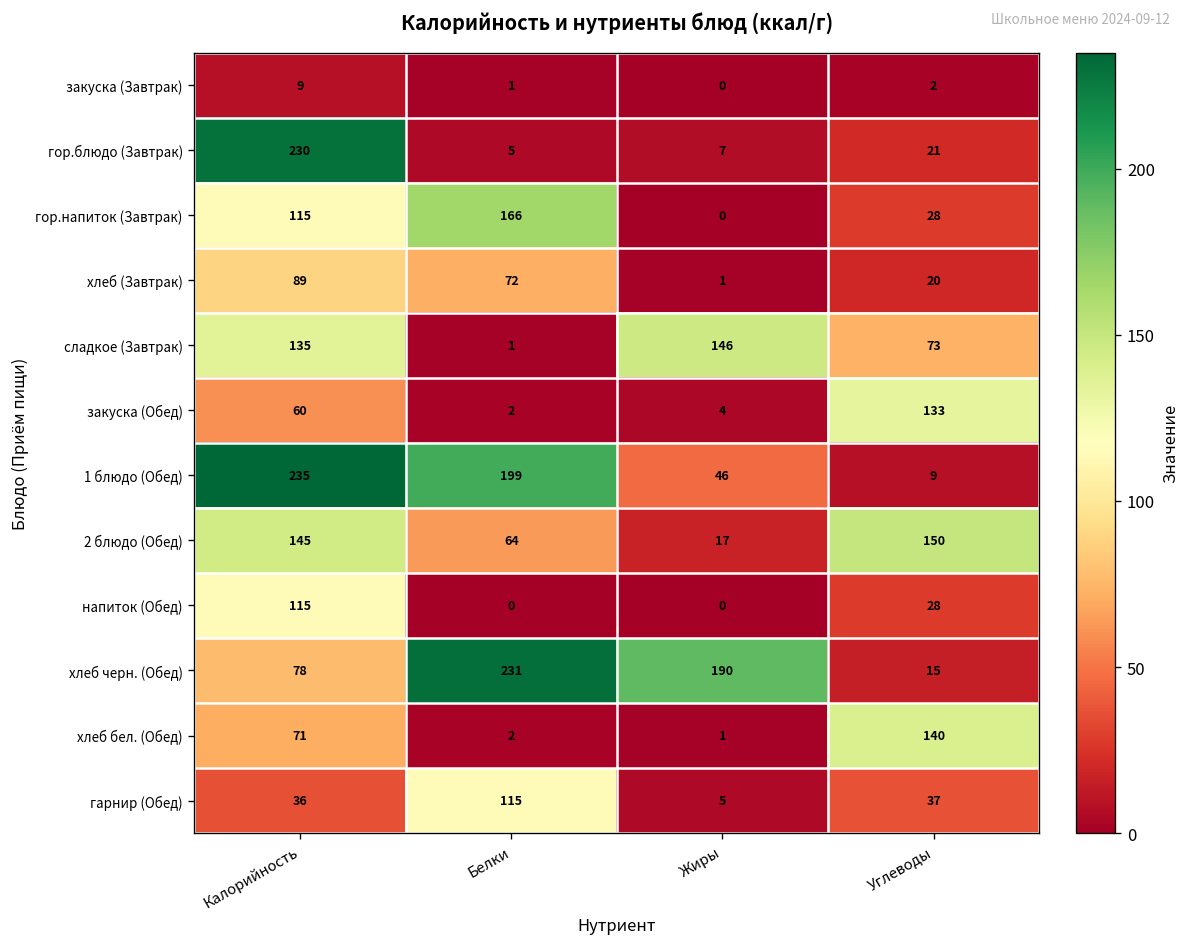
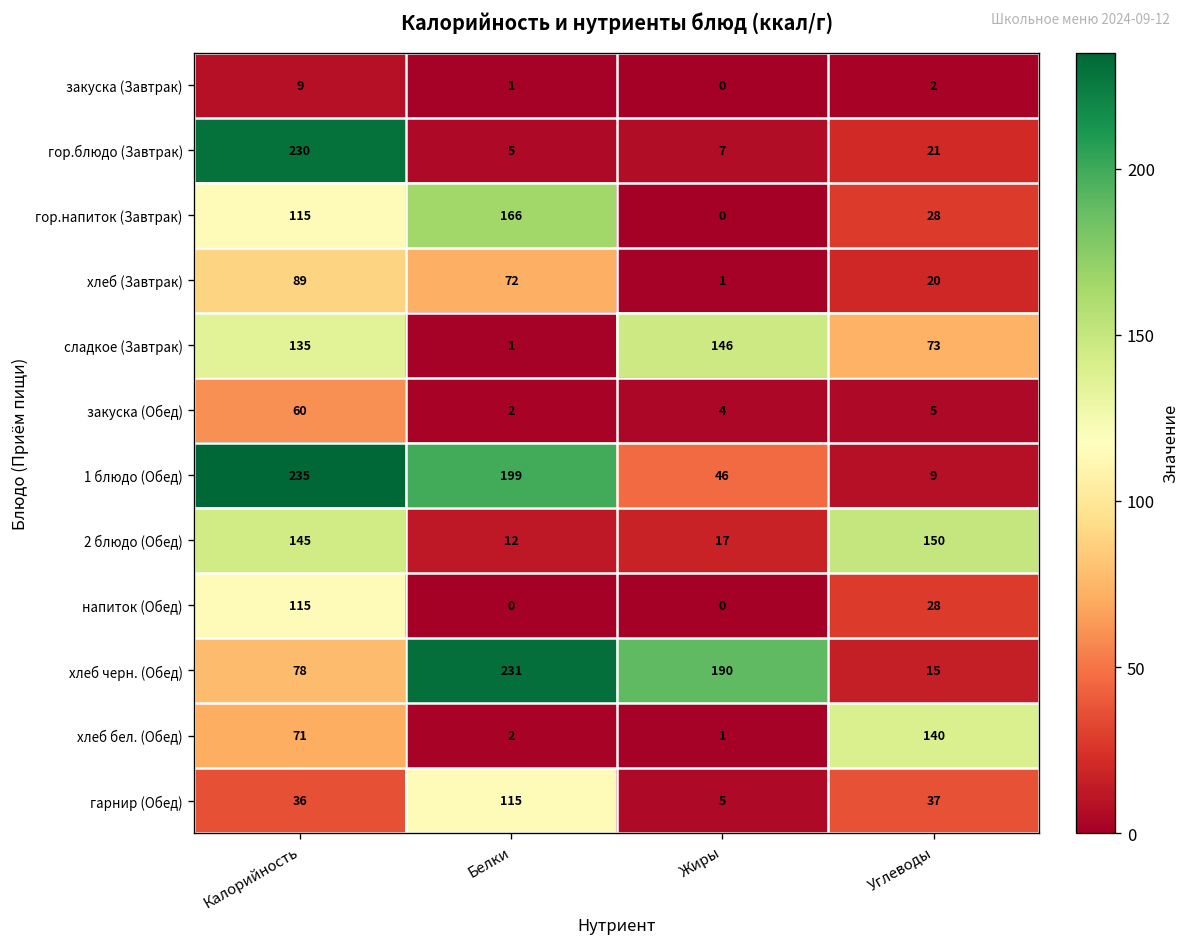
  {
    "закуска (Завтрак)": {
      "Калорийность": 9,
      "Белки": 1,
      "Жиры": 0,
      "Углеводы": 2
    },
    "гор.блюдо (Завтрак)": {
      "Калорийность": 230,
      "Белки": 5,
      "Жиры": 7,
      "Углеводы": 21
    },
    "гор.напиток (Завтрак)": {
      "Калорийность": 115,
      "Белки": 166,
      "Жиры": 0,
      "Углеводы": 28
    },
    "хлеб (Завтрак)": {
      "Калорийность": 89,
      "Белки": 72,
      "Жиры": 1,
      "Углеводы": 20
    },
    "сладкое (Завтрак)": {
      "Калорийность": 135,
      "Белки": 1,
      "Жиры": 146,
      "Углеводы": 73
    },
    "закуска (Обед)": {
      "Калорийность": 60,
      "Белки": 2,
      "Жиры": 4,
-     "Углеводы": 133
+     "Углеводы": 5
    },
    "1 блюдо (Обед)": {
      "Калорийность": 235,
      "Белки": 199,
      "Жиры": 46,
      "Углеводы": 9
    },
    "2 блюдо (Обед)": {
      "Калорийность": 145,
-     "Белки": 64,
+     "Белки": 12,
      "Жиры": 17,
      "Углеводы": 150
    },
    "напиток (Обед)": {
      "Калорийность": 115,
      "Белки": 0,
      "Жиры": 0,
      "Углеводы": 28
    },
    "хлеб черн. (Обед)": {
      "Калорийность": 78,
      "Белки": 231,
      "Жиры": 190,
      "Углеводы": 15
    },
    "хлеб бел. (Обед)": {
      "Калорийность": 71,
      "Белки": 2,
      "Жиры": 1,
      "Углеводы": 140
    },
    "гарнир (Обед)": {
      "Калорийность": 36,
      "Белки": 115,
      "Жиры": 5,
      "Углеводы": 37
    }
  }
